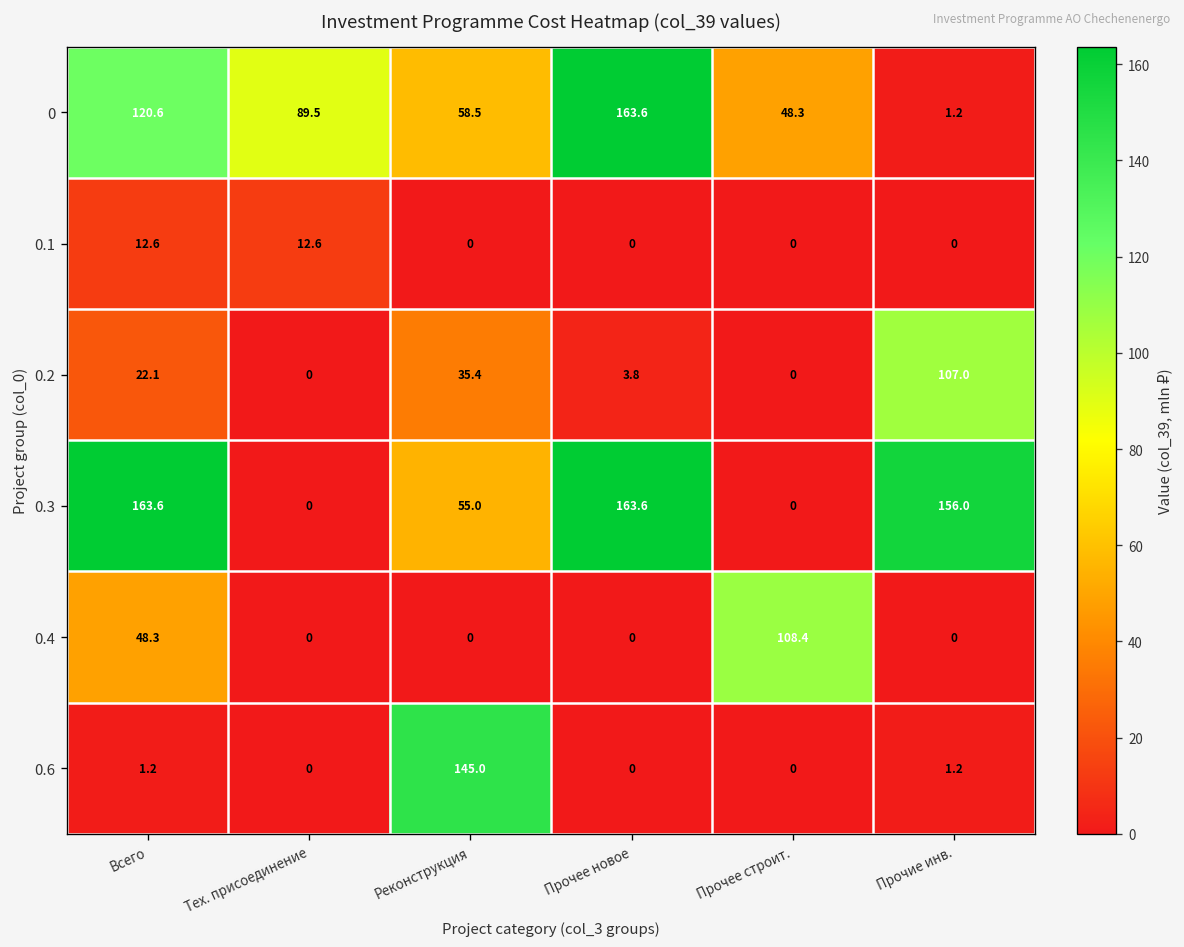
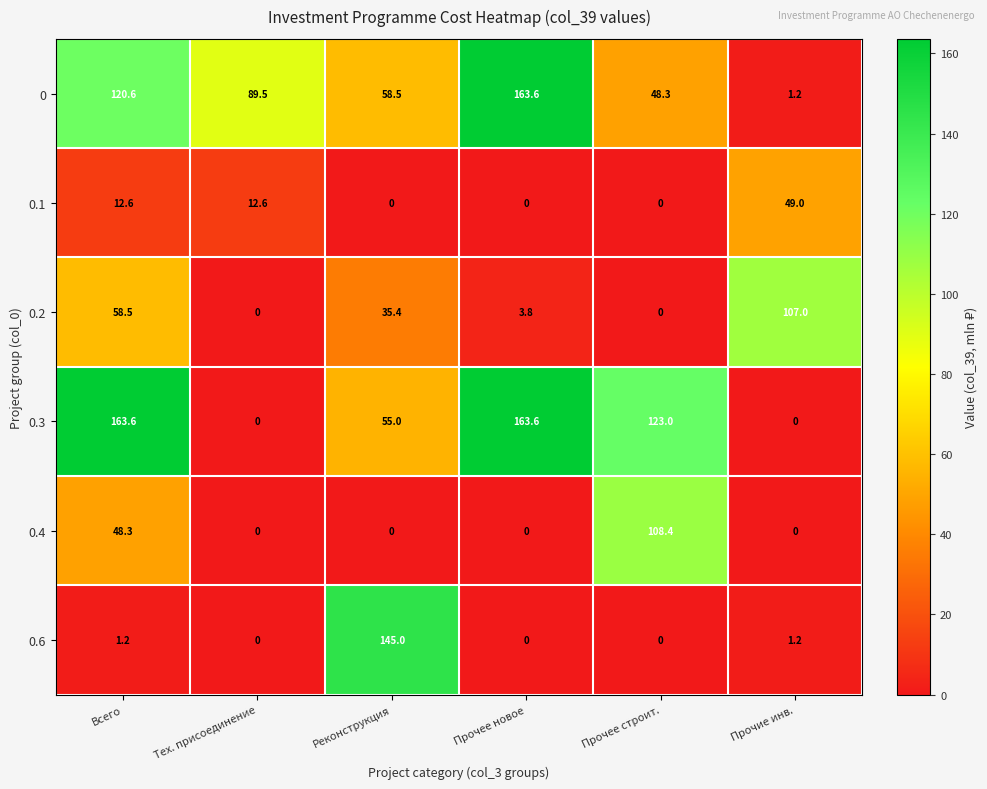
  {
    "0": {
      "Всего": 120.6,
      "Тех. присоединение": 89.5,
      "Реконструкция": 58.5,
      "Прочее новое": 163.6,
      "Прочее строит.": 48.3,
      "Прочие инв.": 1.2
    },
    "0.1": {
      "Всего": 12.6,
      "Тех. присоединение": 12.6,
      "Реконструкция": 0,
      "Прочее новое": 0,
      "Прочее строит.": 0,
-     "Прочие инв.": 0
+     "Прочие инв.": 49.0
    },
    "0.2": {
-     "Всего": 22.1,
+     "Всего": 58.5,
      "Тех. присоединение": 0,
      "Реконструкция": 35.4,
      "Прочее новое": 3.8,
      "Прочее строит.": 0,
      "Прочие инв.": 107.0
    },
    "0.3": {
      "Всего": 163.6,
      "Тех. присоединение": 0,
      "Реконструкция": 55.0,
      "Прочее новое": 163.6,
-     "Прочее строит.": 0,
-     "Прочие инв.": 156.0
+     "Прочее строит.": 123.0,
+     "Прочие инв.": 0
    },
    "0.4": {
      "Всего": 48.3,
      "Тех. присоединение": 0,
      "Реконструкция": 0,
      "Прочее новое": 0,
      "Прочее строит.": 108.4,
      "Прочие инв.": 0
    },
    "0.6": {
      "Всего": 1.2,
      "Тех. присоединение": 0,
      "Реконструкция": 145.0,
      "Прочее новое": 0,
      "Прочее строит.": 0,
      "Прочие инв.": 1.2
    }
  }
